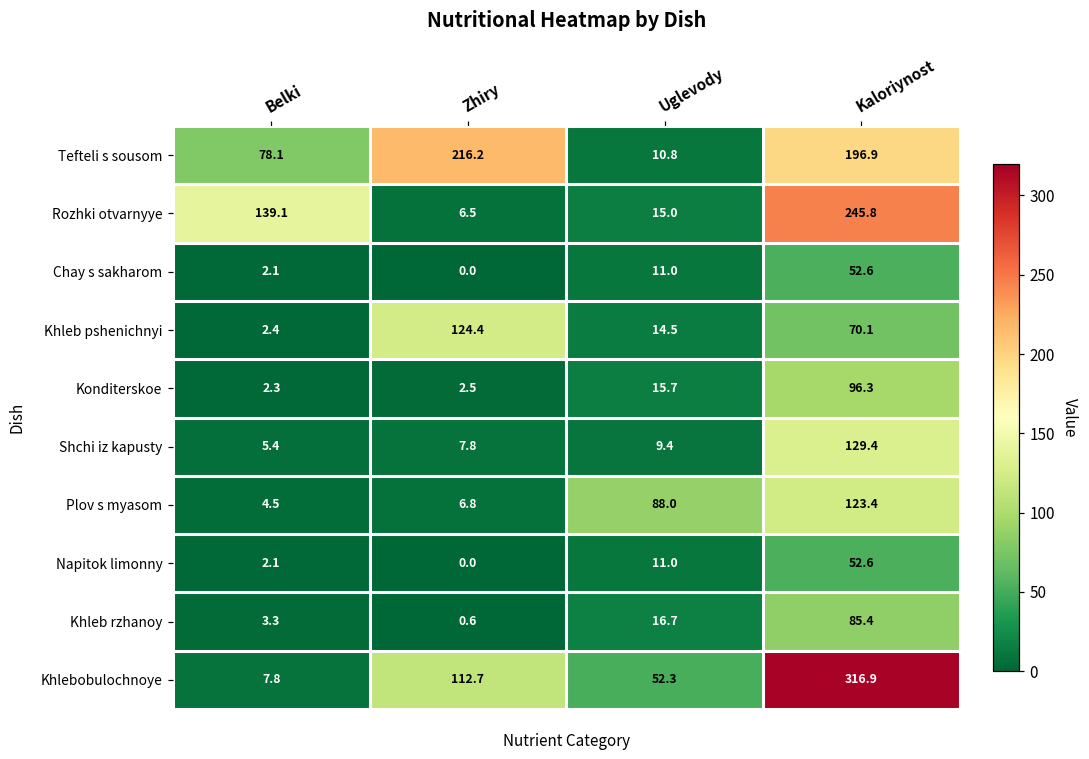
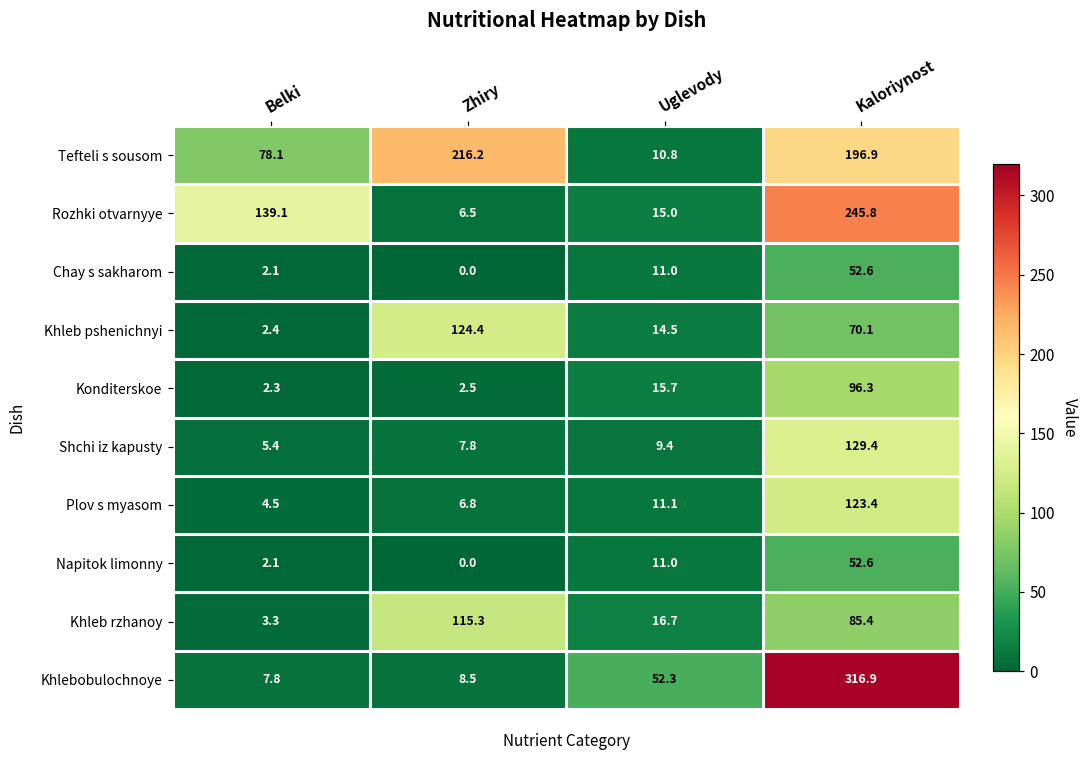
  {
    "Tefteli s sousom": {
      "Belki": 78.1,
      "Zhiry": 216.2,
      "Uglevody": 10.8,
      "Kaloriynost": 196.9
    },
    "Rozhki otvarnyye": {
      "Belki": 139.1,
      "Zhiry": 6.5,
      "Uglevody": 15.0,
      "Kaloriynost": 245.8
    },
    "Chay s sakharom": {
      "Belki": 2.1,
      "Zhiry": 0.0,
      "Uglevody": 11.0,
      "Kaloriynost": 52.6
    },
    "Khleb pshenichnyi": {
      "Belki": 2.4,
      "Zhiry": 124.4,
      "Uglevody": 14.5,
      "Kaloriynost": 70.1
    },
    "Konditerskoe": {
      "Belki": 2.3,
      "Zhiry": 2.5,
      "Uglevody": 15.7,
      "Kaloriynost": 96.3
    },
    "Shchi iz kapusty": {
      "Belki": 5.4,
      "Zhiry": 7.8,
      "Uglevody": 9.4,
      "Kaloriynost": 129.4
    },
    "Plov s myasom": {
      "Belki": 4.5,
      "Zhiry": 6.8,
-     "Uglevody": 88.0,
+     "Uglevody": 11.1,
      "Kaloriynost": 123.4
    },
    "Napitok limonny": {
      "Belki": 2.1,
      "Zhiry": 0.0,
      "Uglevody": 11.0,
      "Kaloriynost": 52.6
    },
    "Khleb rzhanoy": {
      "Belki": 3.3,
-     "Zhiry": 0.6,
+     "Zhiry": 115.3,
      "Uglevody": 16.7,
      "Kaloriynost": 85.4
    },
    "Khlebobulochnoye": {
      "Belki": 7.8,
-     "Zhiry": 112.7,
+     "Zhiry": 8.5,
      "Uglevody": 52.3,
      "Kaloriynost": 316.9
    }
  }
